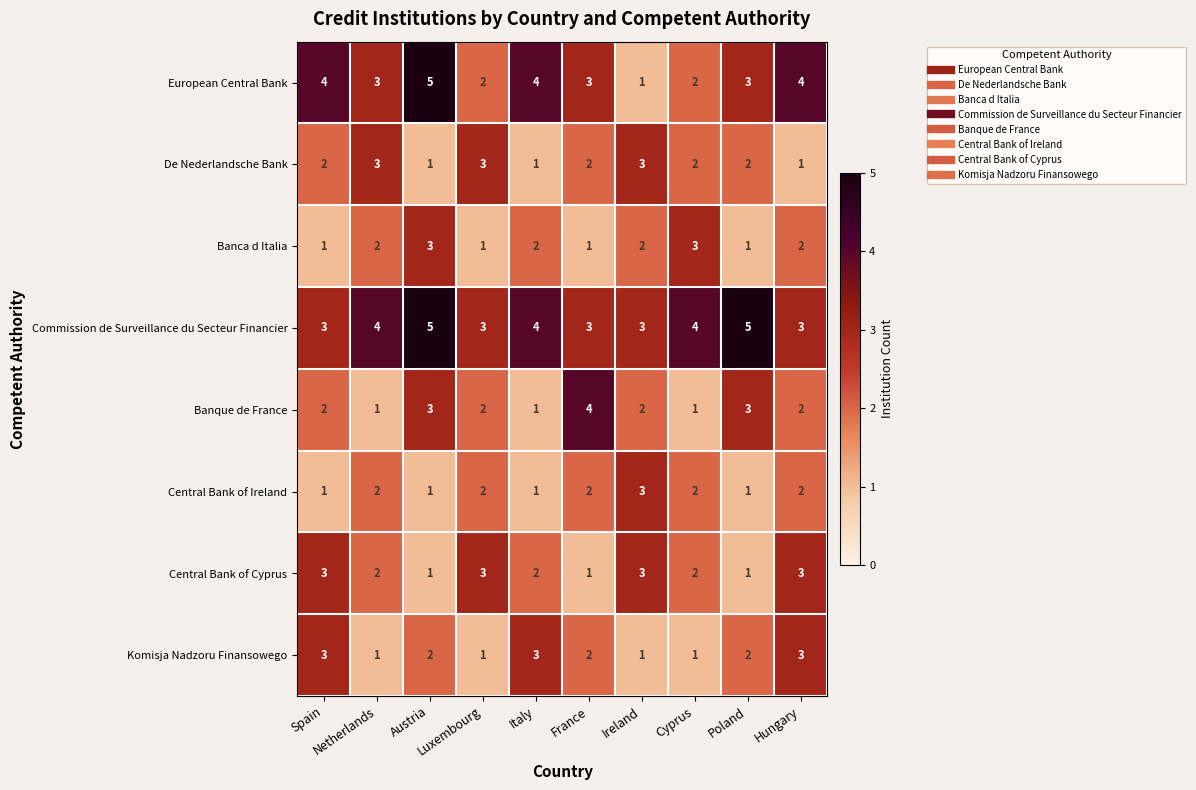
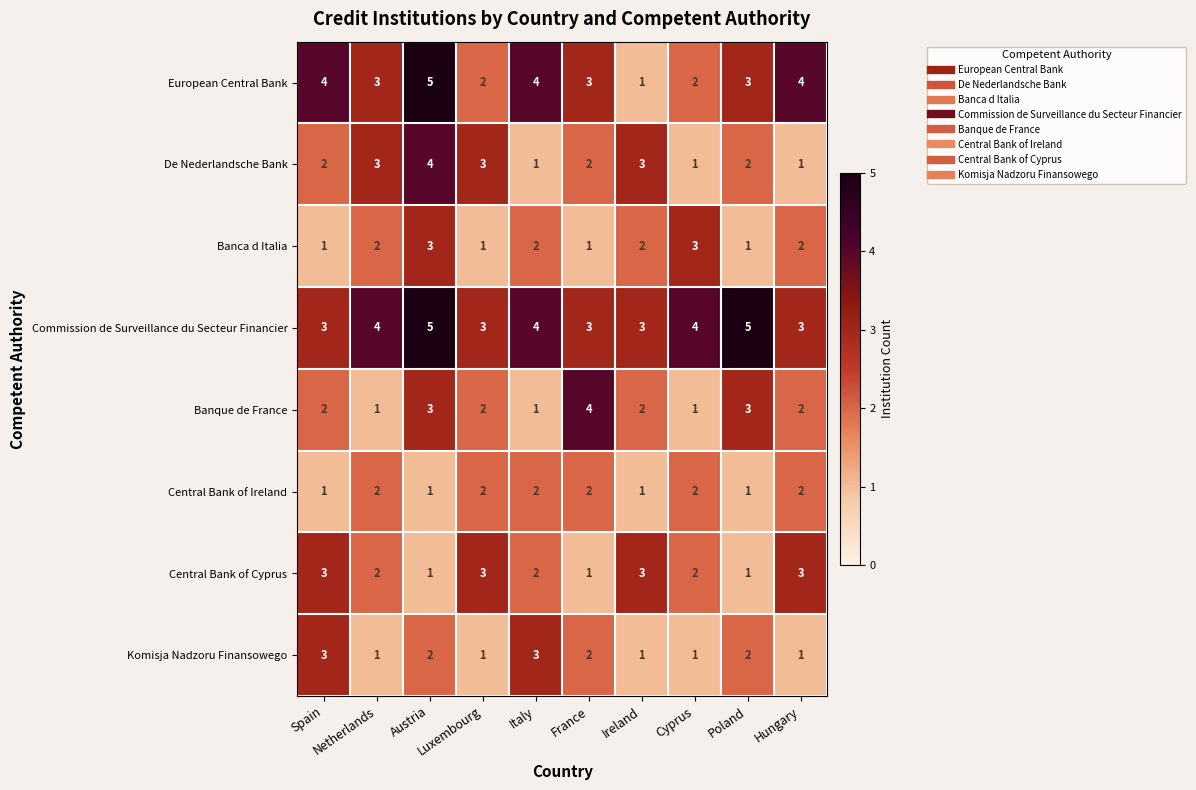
  {
    "European Central Bank": {
      "Spain": 4,
      "Netherlands": 3,
      "Austria": 5,
      "Luxembourg": 2,
      "Italy": 4,
      "France": 3,
      "Ireland": 1,
      "Cyprus": 2,
      "Poland": 3,
      "Hungary": 4
    },
    "De Nederlandsche Bank": {
      "Spain": 2,
      "Netherlands": 3,
-     "Austria": 1,
+     "Austria": 4,
      "Luxembourg": 3,
      "Italy": 1,
      "France": 2,
      "Ireland": 3,
-     "Cyprus": 2,
+     "Cyprus": 1,
      "Poland": 2,
      "Hungary": 1
    },
    "Banca d Italia": {
      "Spain": 1,
      "Netherlands": 2,
      "Austria": 3,
      "Luxembourg": 1,
      "Italy": 2,
      "France": 1,
      "Ireland": 2,
      "Cyprus": 3,
      "Poland": 1,
      "Hungary": 2
    },
    "Commission de Surveillance du Secteur Financier": {
      "Spain": 3,
      "Netherlands": 4,
      "Austria": 5,
      "Luxembourg": 3,
      "Italy": 4,
      "France": 3,
      "Ireland": 3,
      "Cyprus": 4,
      "Poland": 5,
      "Hungary": 3
    },
    "Banque de France": {
      "Spain": 2,
      "Netherlands": 1,
      "Austria": 3,
      "Luxembourg": 2,
      "Italy": 1,
      "France": 4,
      "Ireland": 2,
      "Cyprus": 1,
      "Poland": 3,
      "Hungary": 2
    },
    "Central Bank of Ireland": {
      "Spain": 1,
      "Netherlands": 2,
      "Austria": 1,
      "Luxembourg": 2,
-     "Italy": 1,
+     "Italy": 2,
      "France": 2,
-     "Ireland": 3,
+     "Ireland": 1,
      "Cyprus": 2,
      "Poland": 1,
      "Hungary": 2
    },
    "Central Bank of Cyprus": {
      "Spain": 3,
      "Netherlands": 2,
      "Austria": 1,
      "Luxembourg": 3,
      "Italy": 2,
      "France": 1,
      "Ireland": 3,
      "Cyprus": 2,
      "Poland": 1,
      "Hungary": 3
    },
    "Komisja Nadzoru Finansowego": {
      "Spain": 3,
      "Netherlands": 1,
      "Austria": 2,
      "Luxembourg": 1,
      "Italy": 3,
      "France": 2,
      "Ireland": 1,
      "Cyprus": 1,
      "Poland": 2,
-     "Hungary": 3
+     "Hungary": 1
    }
  }
